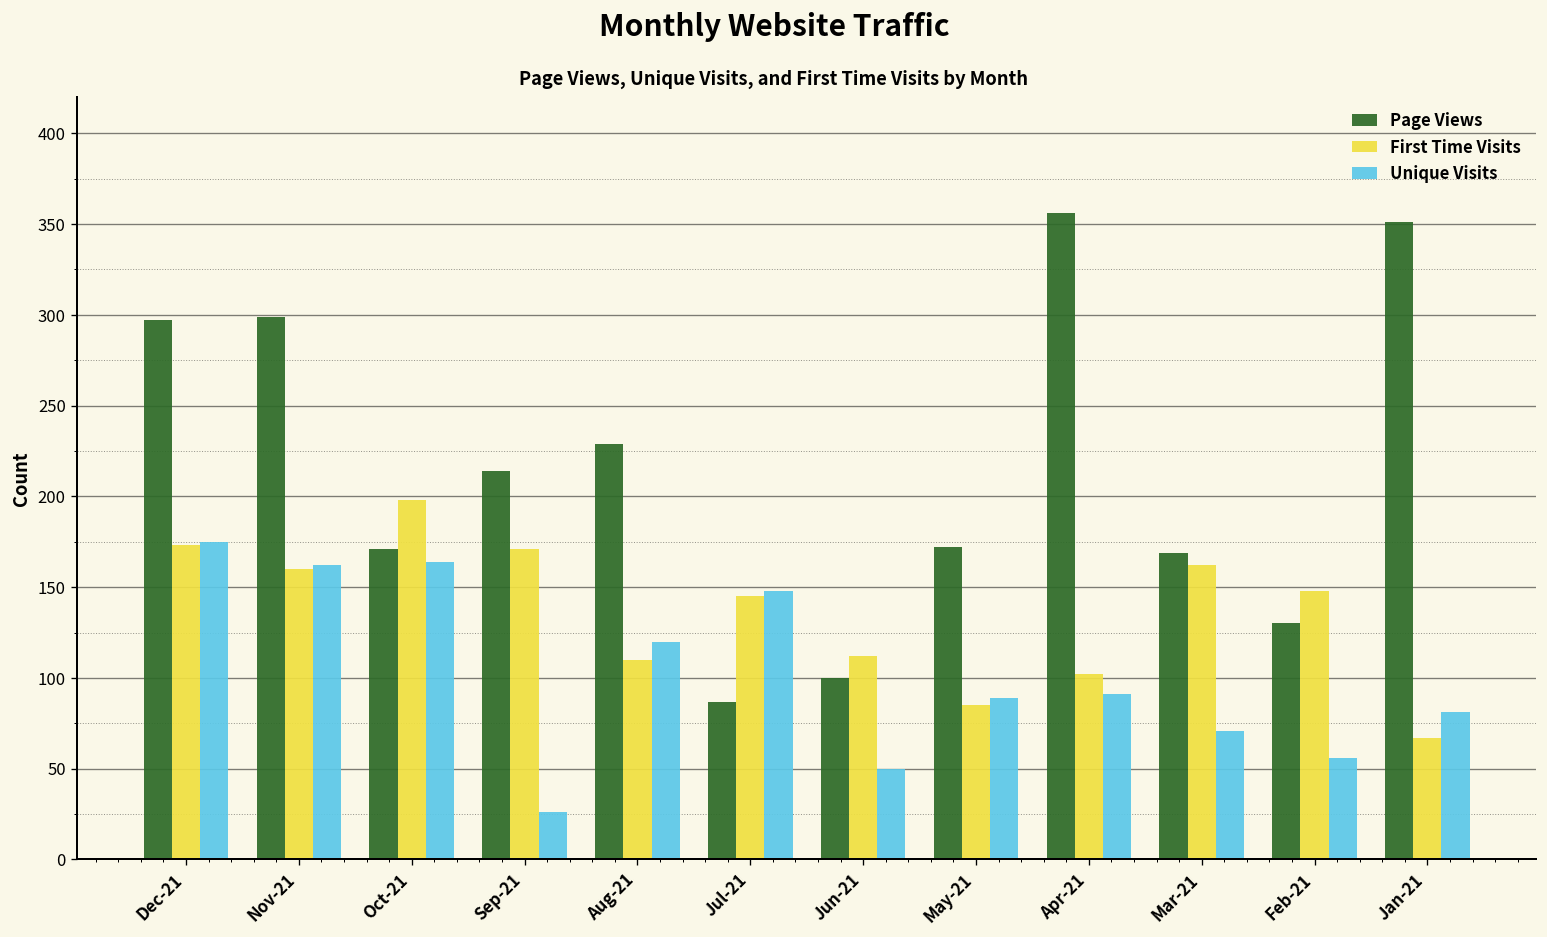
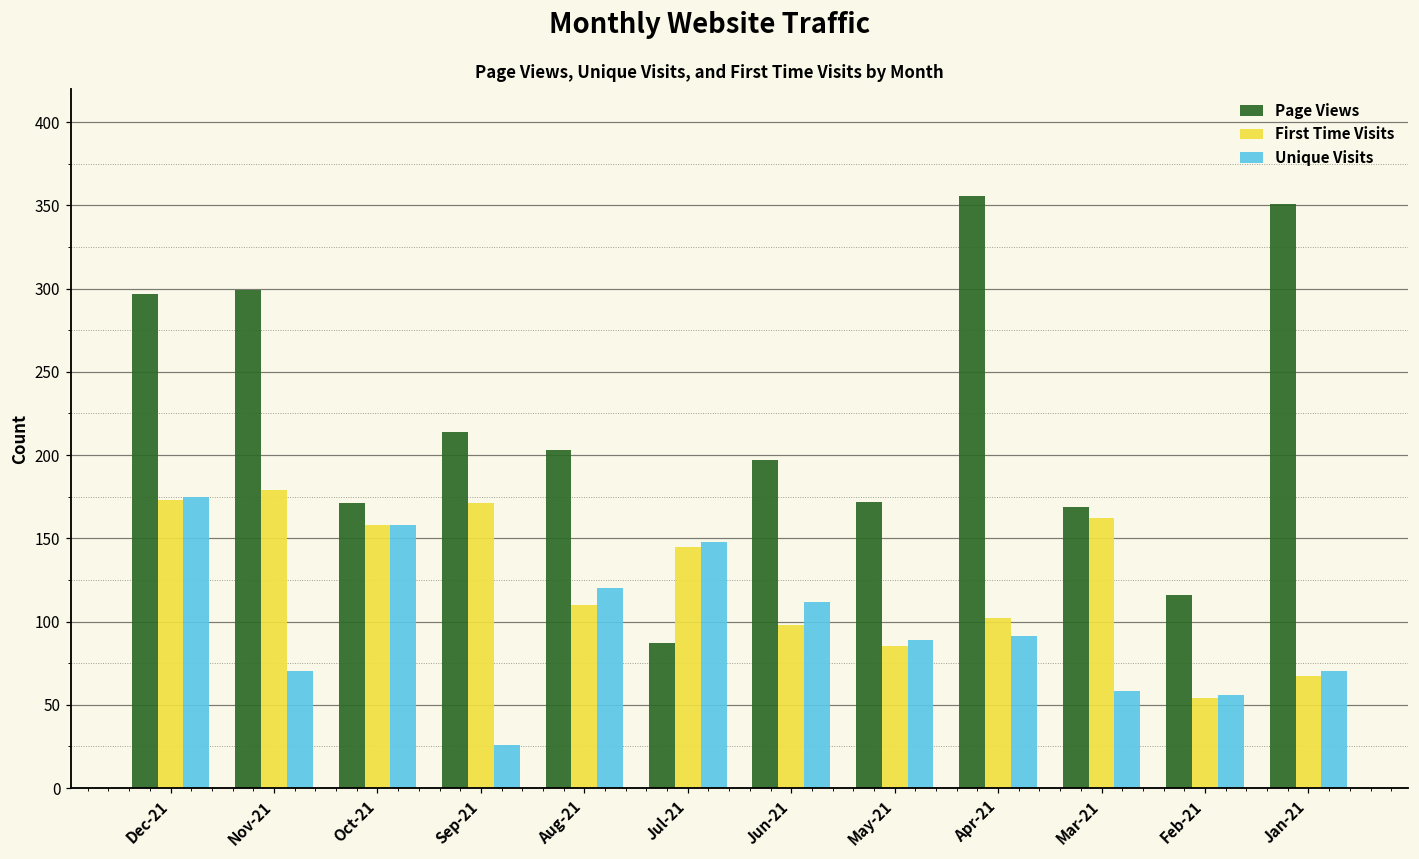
  {
    "Page Views": {
      "Dec-21": 297,
      "Nov-21": 299,
      "Oct-21": 171,
      "Sep-21": 214,
-     "Aug-21": 229,
+     "Aug-21": 203,
      "Jul-21": 87,
-     "Jun-21": 100,
+     "Jun-21": 197,
      "May-21": 172,
      "Apr-21": 356,
      "Mar-21": 169,
-     "Feb-21": 130,
+     "Feb-21": 116,
      "Jan-21": 351
    },
    "First Time Visits": {
      "Dec-21": 173,
-     "Nov-21": 160,
-     "Oct-21": 198,
+     "Nov-21": 179,
+     "Oct-21": 158,
      "Sep-21": 171,
      "Aug-21": 110,
      "Jul-21": 145,
-     "Jun-21": 112,
+     "Jun-21": 98,
      "May-21": 85,
      "Apr-21": 102,
      "Mar-21": 162,
-     "Feb-21": 148,
+     "Feb-21": 54,
      "Jan-21": 67
    },
    "Unique Visits": {
      "Dec-21": 175,
-     "Nov-21": 162,
-     "Oct-21": 164,
+     "Nov-21": 70,
+     "Oct-21": 158,
      "Sep-21": 26,
      "Aug-21": 120,
      "Jul-21": 148,
-     "Jun-21": 50,
+     "Jun-21": 112,
      "May-21": 89,
      "Apr-21": 91,
-     "Mar-21": 71,
+     "Mar-21": 58,
      "Feb-21": 56,
-     "Jan-21": 81
+     "Jan-21": 70
    }
  }
